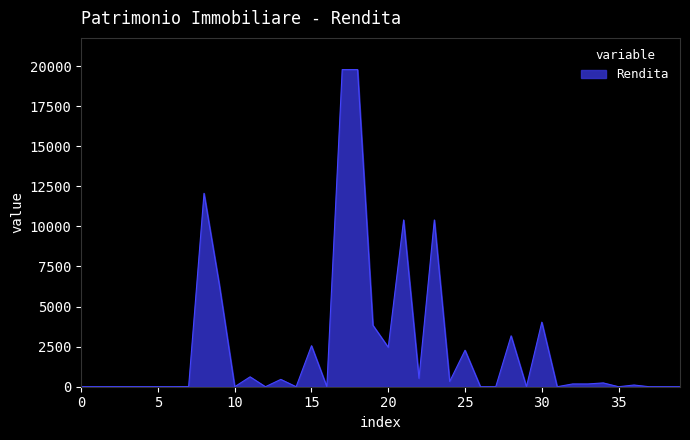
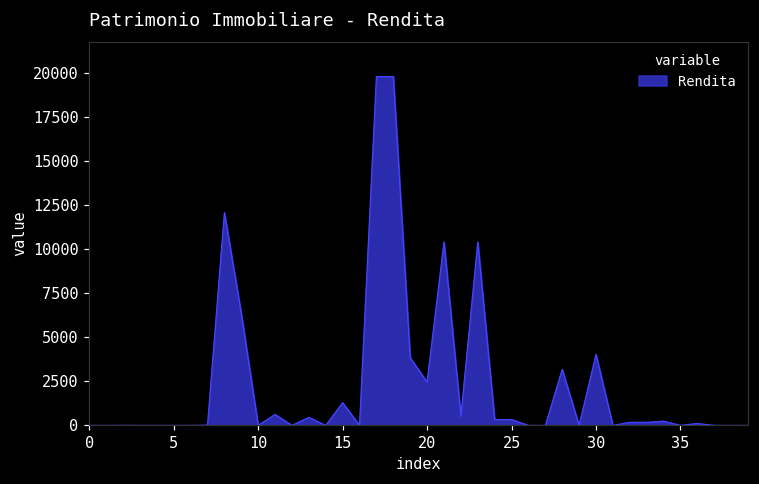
  {
    "0": 0,
    "5": 0,
    "10": 0,
-   "15": 2600,
+   "15": 1300,
    "20": 2500,
-   "25": 2300,
+   "25": 300,
    "30": 4000,
    "35": 0
  }
